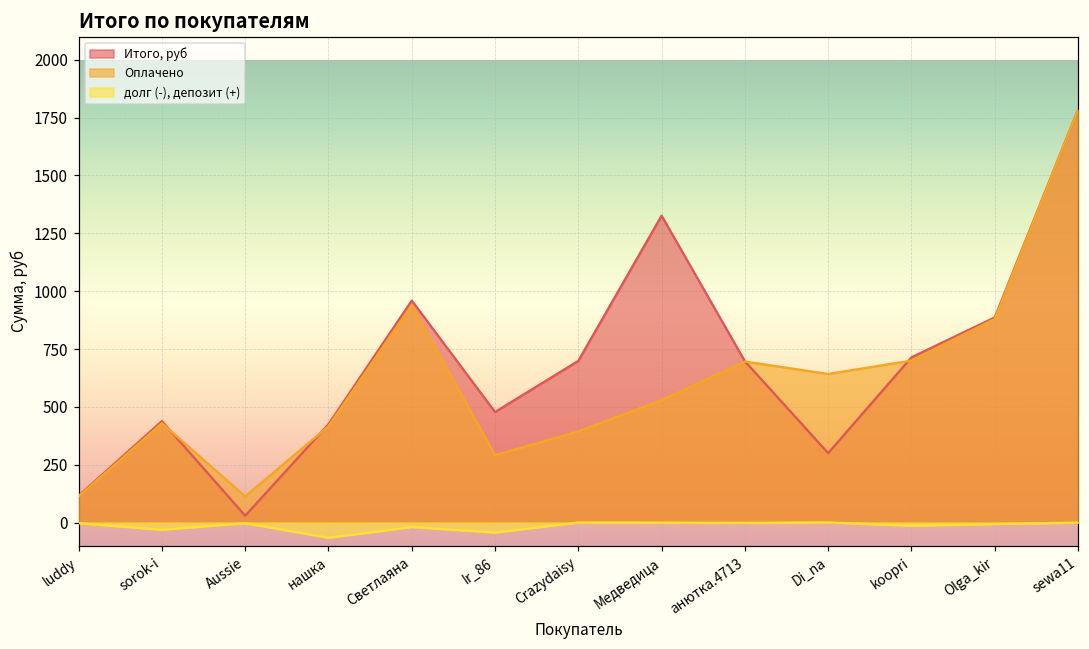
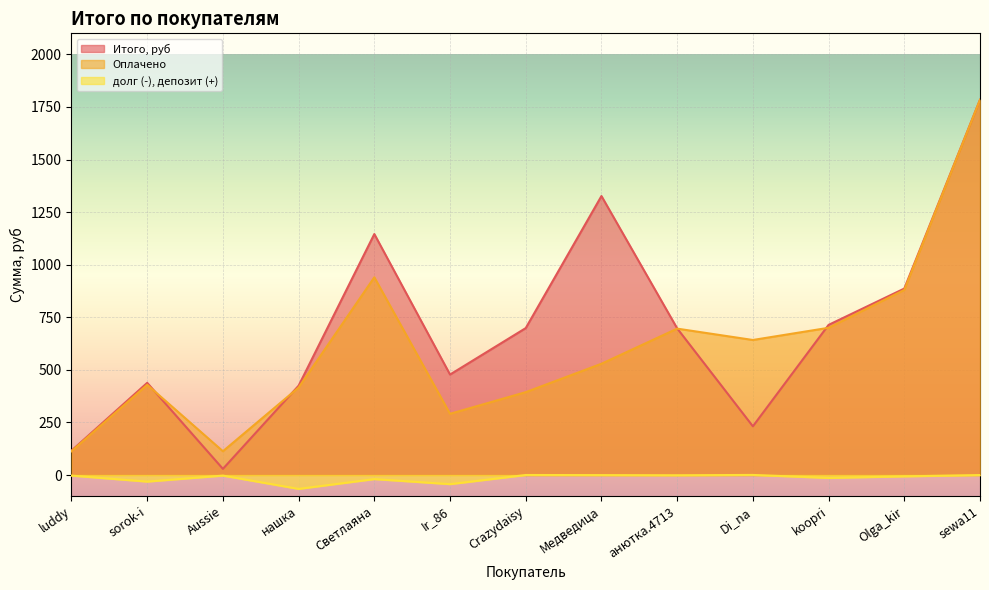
  {
    "Итого, руб": {
      "Aussie": 30,
-     "Светлаяна": 960,
+     "Светлаяна": 1150,
      "Ir_86": 480,
      "Crazydaisy": 700,
      "Медведица": 1330,
-     "Di_na": 300,
+     "Di_na": 230,
      "koopri": 710
    }
  }
